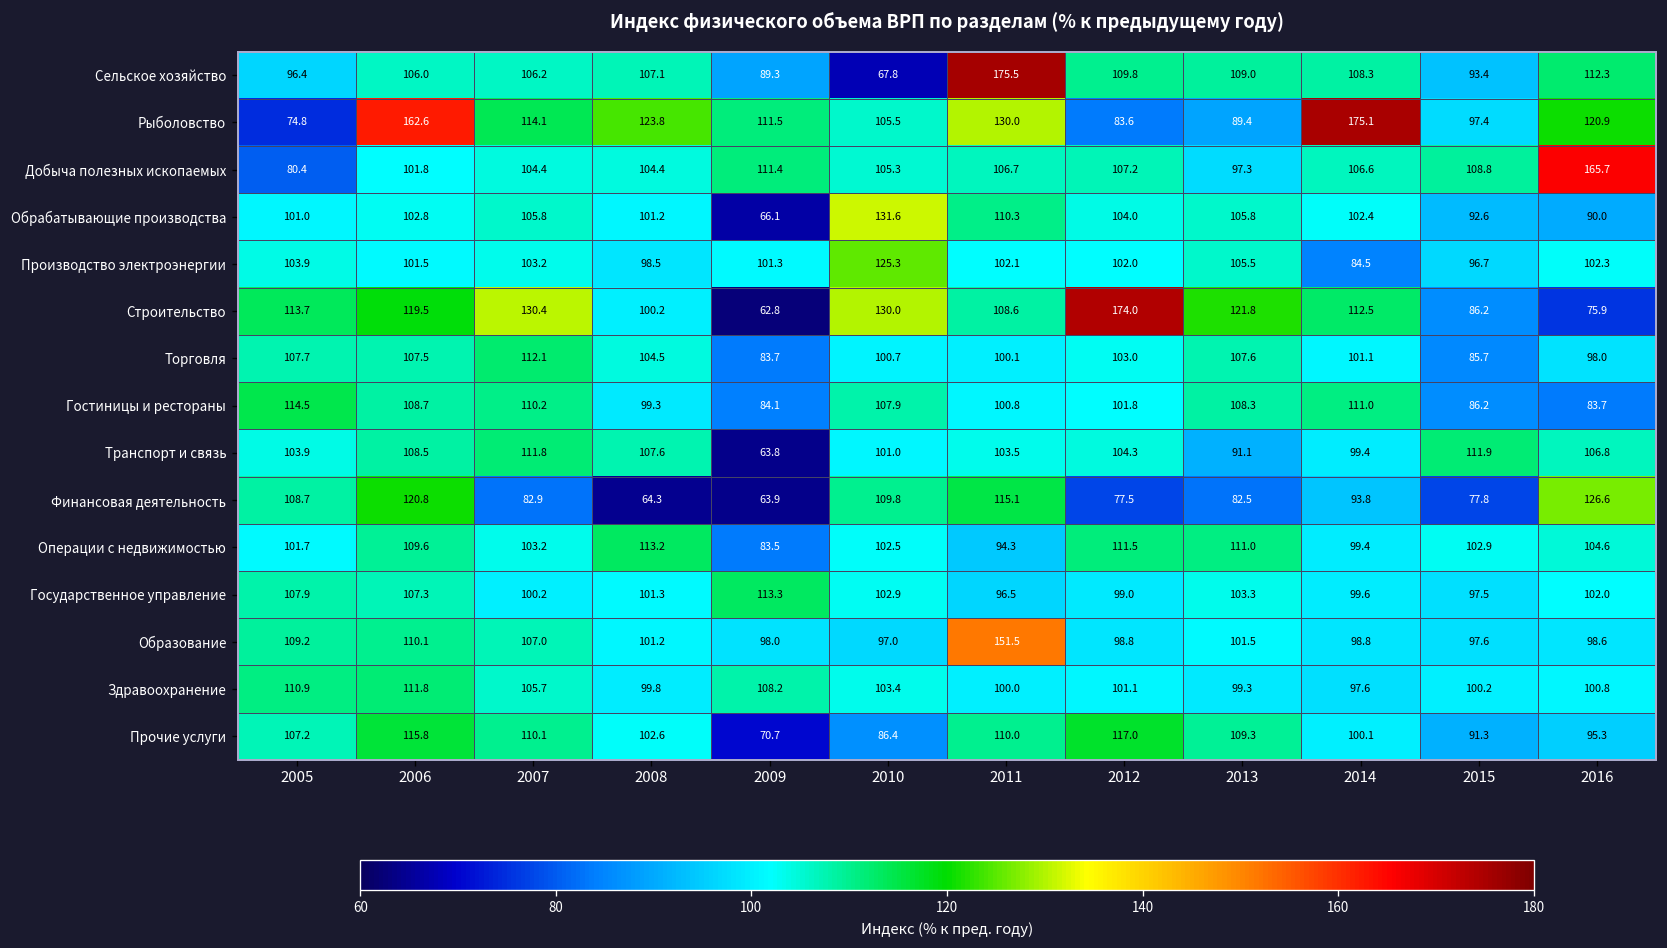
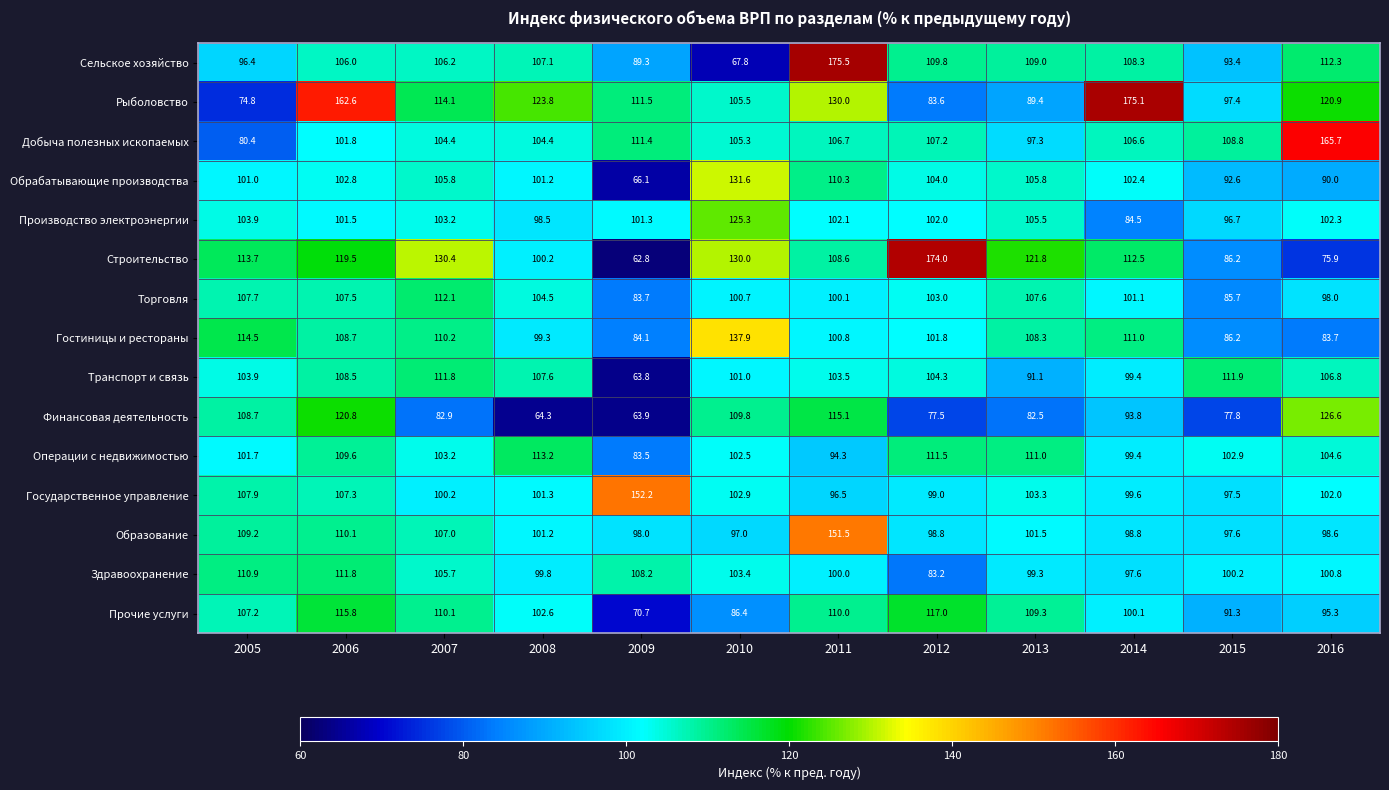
  {
    "Сельское хозяйство": {
      "2005": 96.4,
      "2006": 106.0,
      "2007": 106.2,
      "2008": 107.1,
      "2009": 89.3,
      "2010": 67.8,
      "2011": 175.5,
      "2012": 109.8,
      "2013": 109.0,
      "2014": 108.3,
      "2015": 93.4,
      "2016": 112.3
    },
    "Рыболовство": {
      "2005": 74.8,
      "2006": 162.6,
      "2007": 114.1,
      "2008": 123.8,
      "2009": 111.5,
      "2010": 105.5,
      "2011": 130.0,
      "2012": 83.6,
      "2013": 89.4,
      "2014": 175.1,
      "2015": 97.4,
      "2016": 120.9
    },
    "Добыча полезных ископаемых": {
      "2005": 80.4,
      "2006": 101.8,
      "2007": 104.4,
      "2008": 104.4,
      "2009": 111.4,
      "2010": 105.3,
      "2011": 106.7,
      "2012": 107.2,
      "2013": 97.3,
      "2014": 106.6,
      "2015": 108.8,
      "2016": 165.7
    },
    "Обрабатывающие производства": {
      "2005": 101.0,
      "2006": 102.8,
      "2007": 105.8,
      "2008": 101.2,
      "2009": 66.1,
      "2010": 131.6,
      "2011": 110.3,
      "2012": 104.0,
      "2013": 105.8,
      "2014": 102.4,
      "2015": 92.6,
      "2016": 90.0
    },
    "Производство электроэнергии": {
      "2005": 103.9,
      "2006": 101.5,
      "2007": 103.2,
      "2008": 98.5,
      "2009": 101.3,
      "2010": 125.3,
      "2011": 102.1,
      "2012": 102.0,
      "2013": 105.5,
      "2014": 84.5,
      "2015": 96.7,
      "2016": 102.3
    },
    "Строительство": {
      "2005": 113.7,
      "2006": 119.5,
      "2007": 130.4,
      "2008": 100.2,
      "2009": 62.8,
      "2010": 130.0,
      "2011": 108.6,
      "2012": 174.0,
      "2013": 121.8,
      "2014": 112.5,
      "2015": 86.2,
      "2016": 75.9
    },
    "Торговля": {
      "2005": 107.7,
      "2006": 107.5,
      "2007": 112.1,
      "2008": 104.5,
      "2009": 83.7,
      "2010": 100.7,
      "2011": 100.1,
      "2012": 103.0,
      "2013": 107.6,
      "2014": 101.1,
      "2015": 85.7,
      "2016": 98.0
    },
    "Гостиницы и рестораны": {
      "2005": 114.5,
      "2006": 108.7,
      "2007": 110.2,
      "2008": 99.3,
      "2009": 84.1,
-     "2010": 107.9,
+     "2010": 137.9,
      "2011": 100.8,
      "2012": 101.8,
      "2013": 108.3,
      "2014": 111.0,
      "2015": 86.2,
      "2016": 83.7
    },
    "Транспорт и связь": {
      "2005": 103.9,
      "2006": 108.5,
      "2007": 111.8,
      "2008": 107.6,
      "2009": 63.8,
      "2010": 101.0,
      "2011": 103.5,
      "2012": 104.3,
      "2013": 91.1,
      "2014": 99.4,
      "2015": 111.9,
      "2016": 106.8
    },
    "Финансовая деятельность": {
      "2005": 108.7,
      "2006": 120.8,
      "2007": 82.9,
      "2008": 64.3,
      "2009": 63.9,
      "2010": 109.8,
      "2011": 115.1,
      "2012": 77.5,
      "2013": 82.5,
      "2014": 93.8,
      "2015": 77.8,
      "2016": 126.6
    },
    "Операции с недвижимостью": {
      "2005": 101.7,
      "2006": 109.6,
      "2007": 103.2,
      "2008": 113.2,
      "2009": 83.5,
      "2010": 102.5,
      "2011": 94.3,
      "2012": 111.5,
      "2013": 111.0,
      "2014": 99.4,
      "2015": 102.9,
      "2016": 104.6
    },
    "Государственное управление": {
      "2005": 107.9,
      "2006": 107.3,
      "2007": 100.2,
      "2008": 101.3,
-     "2009": 113.3,
+     "2009": 152.2,
      "2010": 102.9,
      "2011": 96.5,
      "2012": 99.0,
      "2013": 103.3,
      "2014": 99.6,
      "2015": 97.5,
      "2016": 102.0
    },
    "Образование": {
      "2005": 109.2,
      "2006": 110.1,
      "2007": 107.0,
      "2008": 101.2,
      "2009": 98.0,
      "2010": 97.0,
      "2011": 151.5,
      "2012": 98.8,
      "2013": 101.5,
      "2014": 98.8,
      "2015": 97.6,
      "2016": 98.6
    },
    "Здравоохранение": {
      "2005": 110.9,
      "2006": 111.8,
      "2007": 105.7,
      "2008": 99.8,
      "2009": 108.2,
      "2010": 103.4,
      "2011": 100.0,
-     "2012": 101.1,
+     "2012": 83.2,
      "2013": 99.3,
      "2014": 97.6,
      "2015": 100.2,
      "2016": 100.8
    },
    "Прочие услуги": {
      "2005": 107.2,
      "2006": 115.8,
      "2007": 110.1,
      "2008": 102.6,
      "2009": 70.7,
      "2010": 86.4,
      "2011": 110.0,
      "2012": 117.0,
      "2013": 109.3,
      "2014": 100.1,
      "2015": 91.3,
      "2016": 95.3
    }
  }
